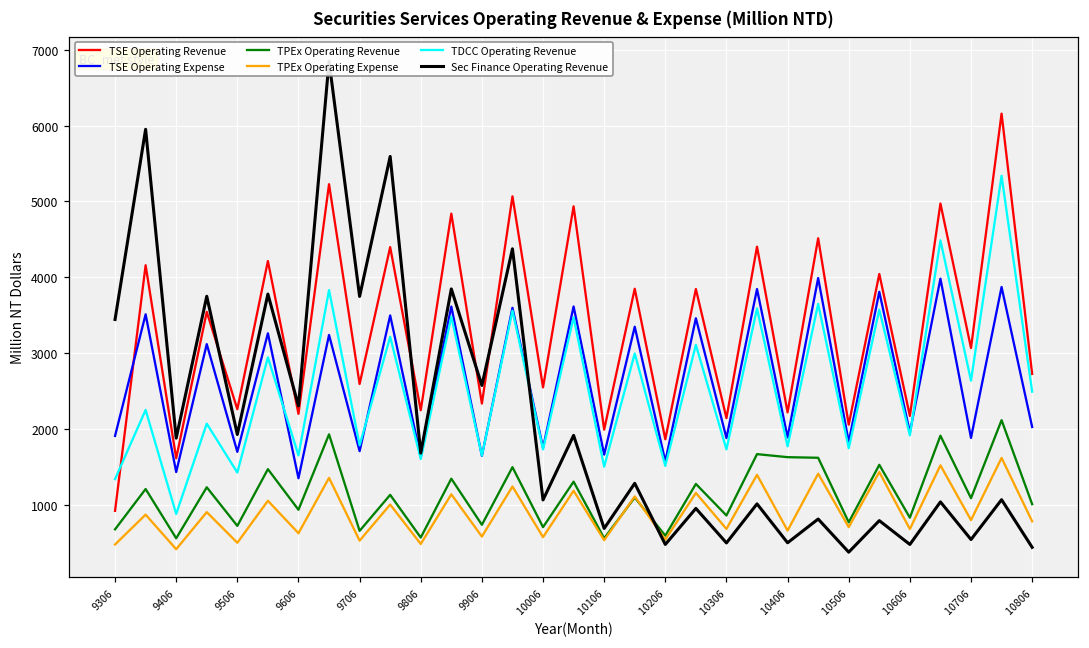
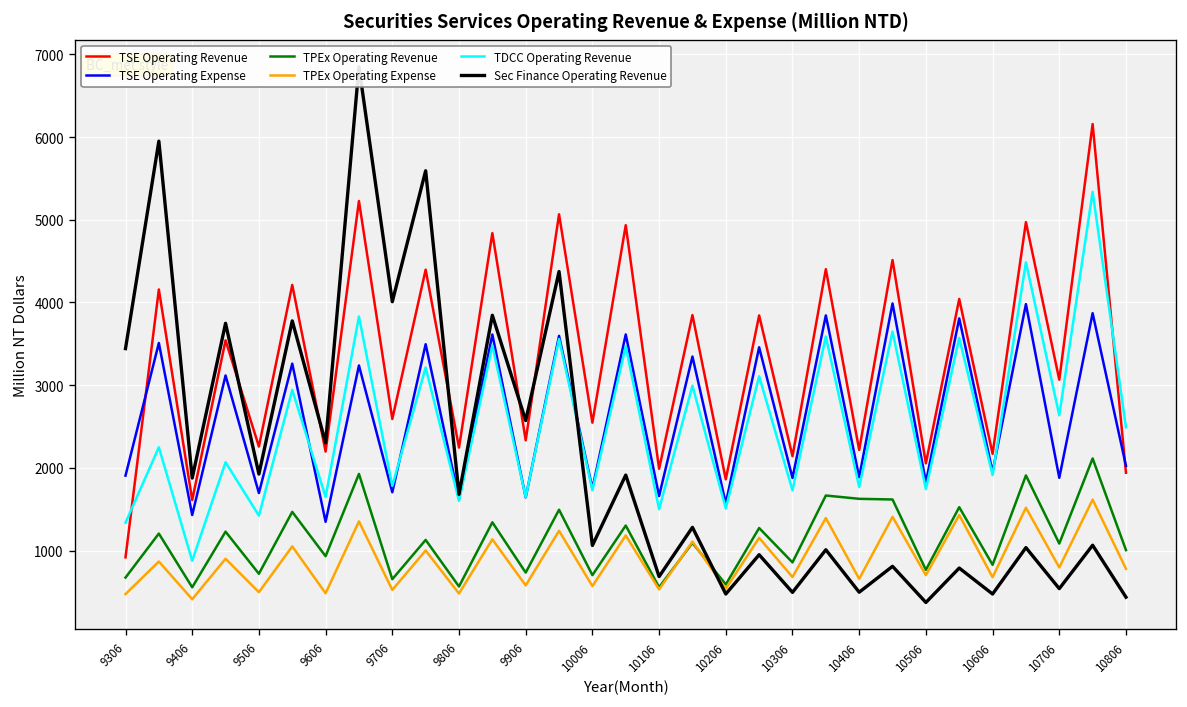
  {
    "TSE Operating Revenue": {
      "9306": 900,
      "9406": 1600,
      "9506": 2300,
      "9606": 2200,
      "9706": 2600,
      "9806": 2200,
      "9906": 2300,
      "10006": 2500,
      "10106": 2000,
      "10206": 1900,
      "10306": 2100,
      "10406": 2200,
      "10506": 2100,
      "10606": 2200,
      "10706": 3100,
-     "10806": 2700
+     "10806": 1900
    },
    "TSE Operating Expense": {
      "9306": 1900,
      "9406": 1400,
      "9506": 1700,
      "9606": 1300,
      "9706": 1700,
      "10106": 1700,
      "10206": 1600,
      "10306": 1900,
      "10406": 1900,
      "10506": 1800,
      "10606": 2000,
      "10706": 1900,
      "10806": 2000
    },
    "TPEx Operating Revenue": {
      "9306": 700,
      "9406": 600,
      "9506": 700,
      "9606": 900,
      "9706": 700,
      "9806": 600,
      "9906": 700,
      "10006": 700,
      "10206": 600,
      "10306": 900,
      "10406": 1600,
      "10506": 800,
      "10606": 800,
      "10706": 1100,
      "10806": 1000
    },
    "TPEx Operating Expense": {
      "9306": 500,
      "9406": 400,
      "9506": 500,
-     "9606": 600,
+     "9606": 500,
      "9706": 500,
      "9806": 500,
      "9906": 600,
      "10006": 600,
      "10206": 500,
      "10306": 700,
      "10406": 700,
      "10506": 700,
      "10606": 700,
      "10706": 800,
      "10806": 800
    },
    "TDCC Operating Revenue": {
      "9306": 1300,
      "9406": 900,
      "9506": 1400,
      "9606": 1600,
      "9706": 1800,
      "10106": 1500,
      "10206": 1500,
      "10306": 1700,
      "10406": 1800,
      "10506": 1700,
      "10606": 1900,
      "10706": 2600,
      "10806": 2500
    },
    "Sec Finance Operating Revenue": {
      "9306": 3400,
      "9406": 1900,
      "9506": 1900,
      "9606": 2300,
-     "9706": 3700,
+     "9706": 4000,
      "9806": 1700,
      "9906": 2600,
      "10006": 1100,
      "10106": 700,
      "10206": 500,
      "10306": 500,
      "10406": 500,
      "10506": 400,
      "10606": 500,
      "10706": 500,
      "10806": 400
    }
  }
